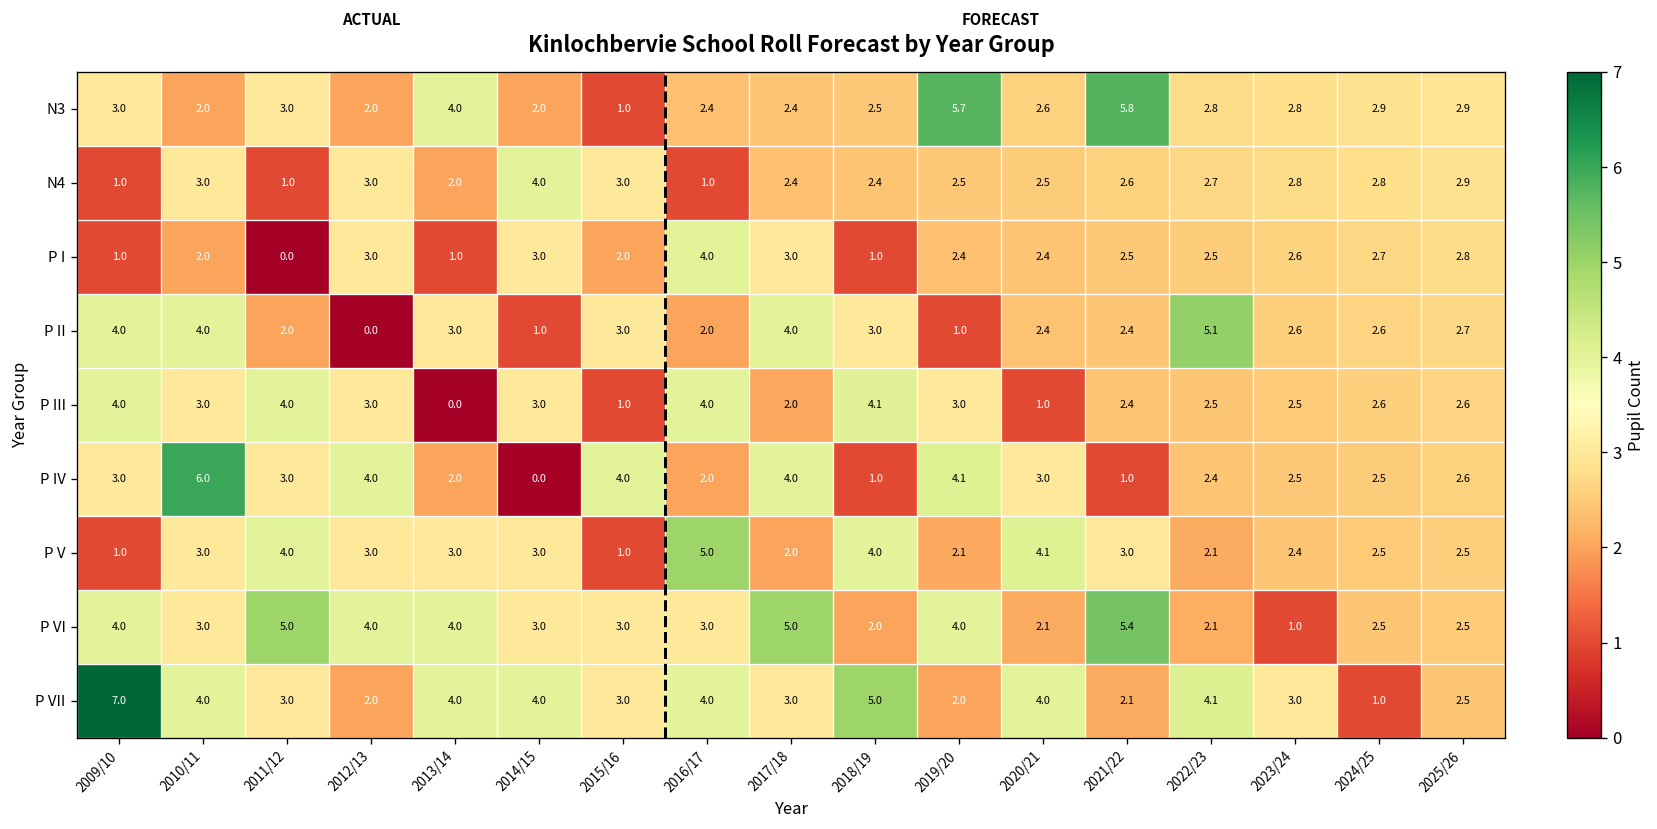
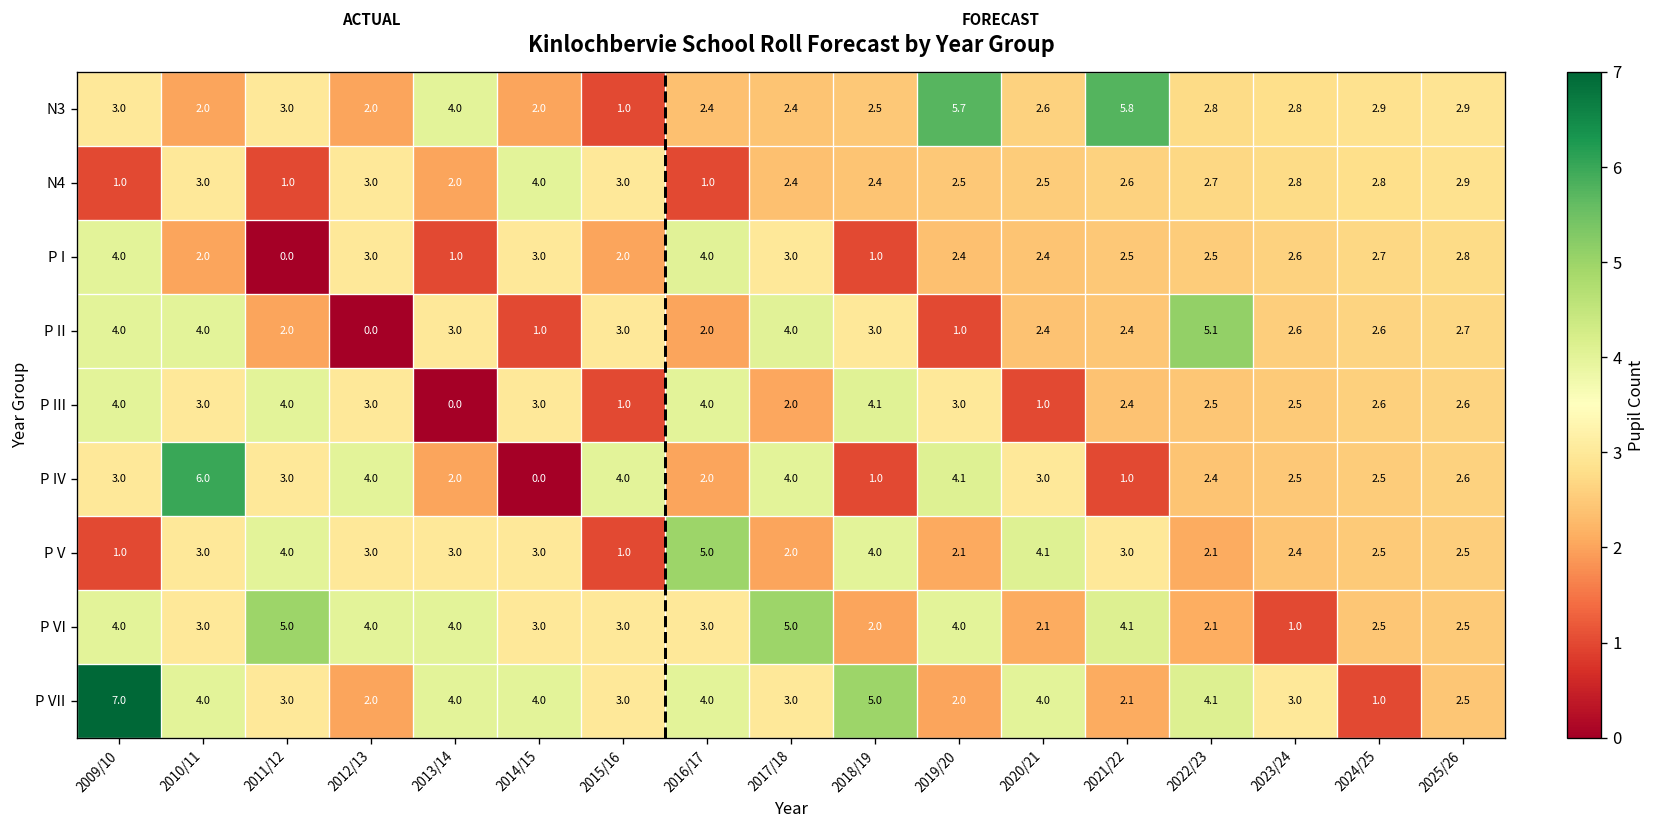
  {
    "N3": {
      "2009/10": 3.0,
      "2010/11": 2.0,
      "2011/12": 3.0,
      "2012/13": 2.0,
      "2013/14": 4.0,
      "2014/15": 2.0,
      "2015/16": 1.0,
      "2016/17": 2.4,
      "2017/18": 2.4,
      "2018/19": 2.5,
      "2019/20": 5.7,
      "2020/21": 2.6,
      "2021/22": 5.8,
      "2022/23": 2.8,
      "2023/24": 2.8,
      "2024/25": 2.9,
      "2025/26": 2.9
    },
    "N4": {
      "2009/10": 1.0,
      "2010/11": 3.0,
      "2011/12": 1.0,
      "2012/13": 3.0,
      "2013/14": 2.0,
      "2014/15": 4.0,
      "2015/16": 3.0,
      "2016/17": 1.0,
      "2017/18": 2.4,
      "2018/19": 2.4,
      "2019/20": 2.5,
      "2020/21": 2.5,
      "2021/22": 2.6,
      "2022/23": 2.7,
      "2023/24": 2.8,
      "2024/25": 2.8,
      "2025/26": 2.9
    },
    "P I": {
-     "2009/10": 1.0,
+     "2009/10": 4.0,
      "2010/11": 2.0,
      "2011/12": 0.0,
      "2012/13": 3.0,
      "2013/14": 1.0,
      "2014/15": 3.0,
      "2015/16": 2.0,
      "2016/17": 4.0,
      "2017/18": 3.0,
      "2018/19": 1.0,
      "2019/20": 2.4,
      "2020/21": 2.4,
      "2021/22": 2.5,
      "2022/23": 2.5,
      "2023/24": 2.6,
      "2024/25": 2.7,
      "2025/26": 2.8
    },
    "P II": {
      "2009/10": 4.0,
      "2010/11": 4.0,
      "2011/12": 2.0,
      "2012/13": 0.0,
      "2013/14": 3.0,
      "2014/15": 1.0,
      "2015/16": 3.0,
      "2016/17": 2.0,
      "2017/18": 4.0,
      "2018/19": 3.0,
      "2019/20": 1.0,
      "2020/21": 2.4,
      "2021/22": 2.4,
      "2022/23": 5.1,
      "2023/24": 2.6,
      "2024/25": 2.6,
      "2025/26": 2.7
    },
    "P III": {
      "2009/10": 4.0,
      "2010/11": 3.0,
      "2011/12": 4.0,
      "2012/13": 3.0,
      "2013/14": 0.0,
      "2014/15": 3.0,
      "2015/16": 1.0,
      "2016/17": 4.0,
      "2017/18": 2.0,
      "2018/19": 4.1,
      "2019/20": 3.0,
      "2020/21": 1.0,
      "2021/22": 2.4,
      "2022/23": 2.5,
      "2023/24": 2.5,
      "2024/25": 2.6,
      "2025/26": 2.6
    },
    "P IV": {
      "2009/10": 3.0,
      "2010/11": 6.0,
      "2011/12": 3.0,
      "2012/13": 4.0,
      "2013/14": 2.0,
      "2014/15": 0.0,
      "2015/16": 4.0,
      "2016/17": 2.0,
      "2017/18": 4.0,
      "2018/19": 1.0,
      "2019/20": 4.1,
      "2020/21": 3.0,
      "2021/22": 1.0,
      "2022/23": 2.4,
      "2023/24": 2.5,
      "2024/25": 2.5,
      "2025/26": 2.6
    },
    "P V": {
      "2009/10": 1.0,
      "2010/11": 3.0,
      "2011/12": 4.0,
      "2012/13": 3.0,
      "2013/14": 3.0,
      "2014/15": 3.0,
      "2015/16": 1.0,
      "2016/17": 5.0,
      "2017/18": 2.0,
      "2018/19": 4.0,
      "2019/20": 2.1,
      "2020/21": 4.1,
      "2021/22": 3.0,
      "2022/23": 2.1,
      "2023/24": 2.4,
      "2024/25": 2.5,
      "2025/26": 2.5
    },
    "P VI": {
      "2009/10": 4.0,
      "2010/11": 3.0,
      "2011/12": 5.0,
      "2012/13": 4.0,
      "2013/14": 4.0,
      "2014/15": 3.0,
      "2015/16": 3.0,
      "2016/17": 3.0,
      "2017/18": 5.0,
      "2018/19": 2.0,
      "2019/20": 4.0,
      "2020/21": 2.1,
-     "2021/22": 5.4,
+     "2021/22": 4.1,
      "2022/23": 2.1,
      "2023/24": 1.0,
      "2024/25": 2.5,
      "2025/26": 2.5
    },
    "P VII": {
      "2009/10": 7.0,
      "2010/11": 4.0,
      "2011/12": 3.0,
      "2012/13": 2.0,
      "2013/14": 4.0,
      "2014/15": 4.0,
      "2015/16": 3.0,
      "2016/17": 4.0,
      "2017/18": 3.0,
      "2018/19": 5.0,
      "2019/20": 2.0,
      "2020/21": 4.0,
      "2021/22": 2.1,
      "2022/23": 4.1,
      "2023/24": 3.0,
      "2024/25": 1.0,
      "2025/26": 2.5
    }
  }
